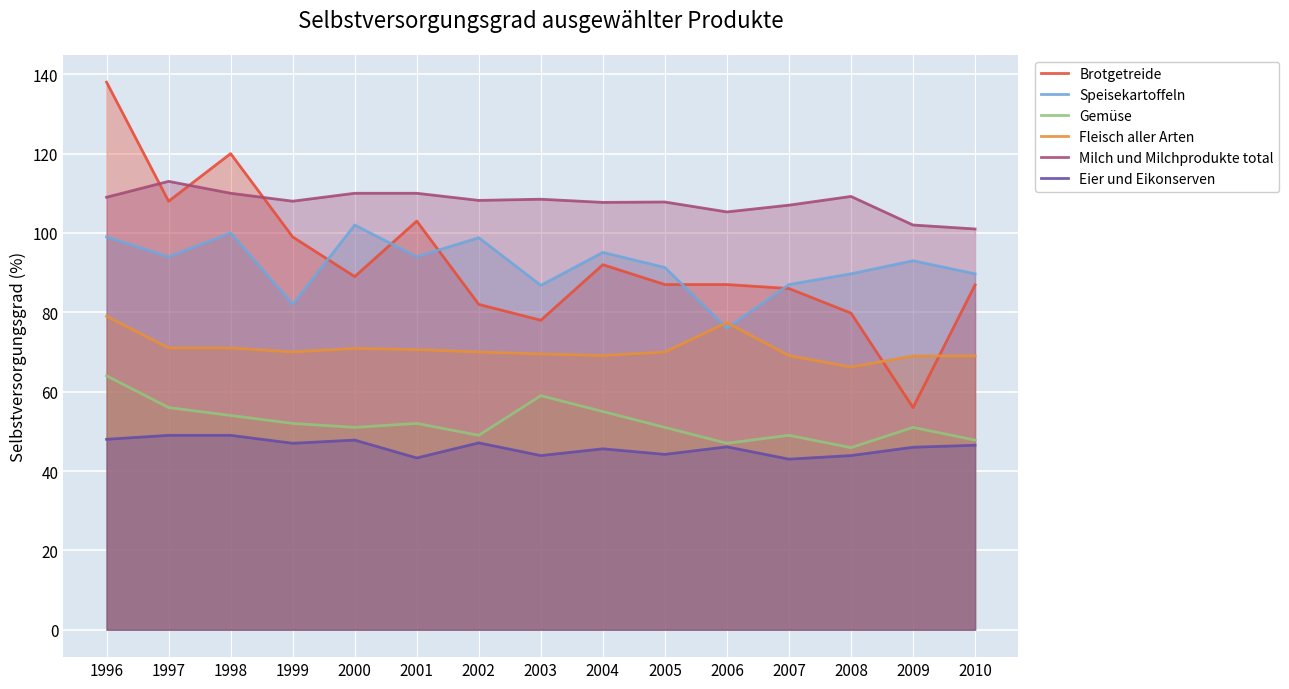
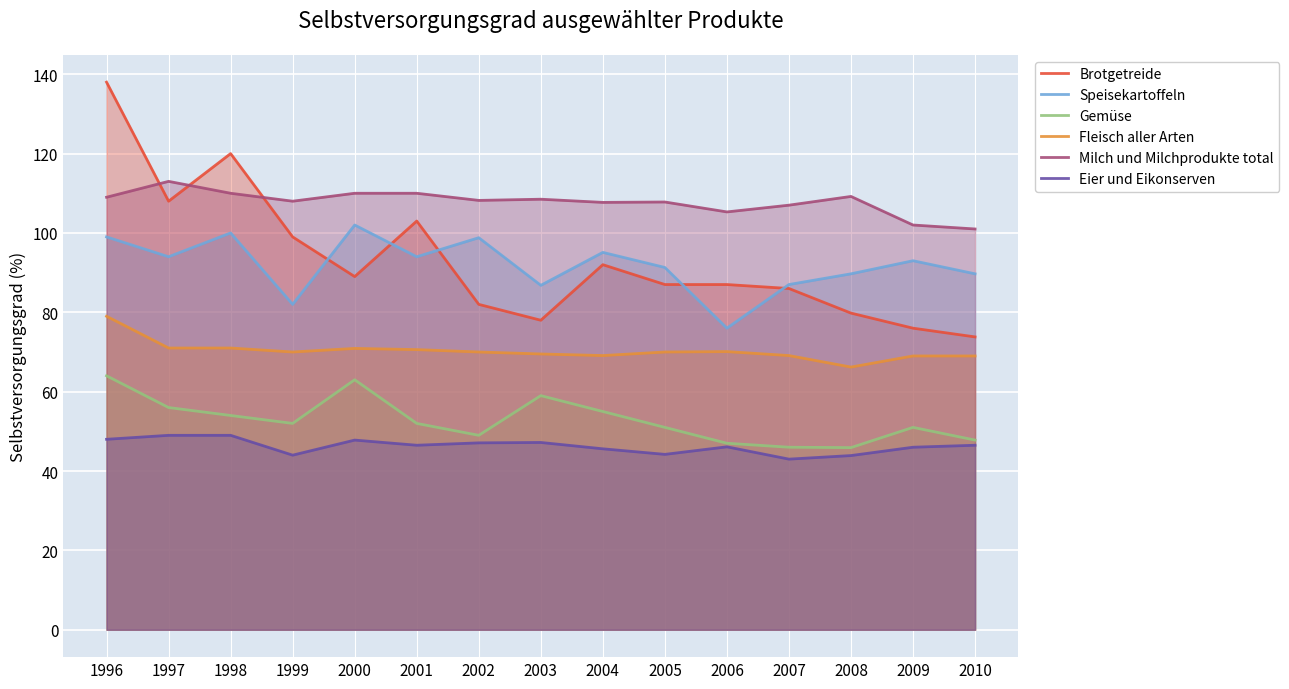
  {
    "Brotgetreide": {
      "1996": 138,
      "1997": 108,
      "1998": 120,
      "1999": 99,
      "2000": 89,
      "2001": 103,
      "2002": 82,
      "2003": 78,
      "2004": 92,
      "2005": 87,
      "2006": 87,
      "2007": 86,
      "2008": 80,
-     "2009": 56,
-     "2010": 87
+     "2009": 76,
+     "2010": 74
    },
    "Speisekartoffeln": {
      "1996": 99,
      "1997": 94,
      "1998": 100,
      "1999": 82,
      "2000": 102,
      "2001": 94,
      "2002": 99,
      "2003": 87,
      "2004": 95,
      "2005": 91,
      "2006": 76,
      "2007": 87,
      "2008": 90,
      "2009": 93,
      "2010": 90
    },
    "Gemüse": {
      "1996": 64,
      "1997": 56,
      "1998": 54,
      "1999": 52,
-     "2000": 51,
+     "2000": 63,
      "2001": 52,
      "2002": 49,
      "2003": 59,
      "2004": 55,
      "2005": 51,
      "2006": 47,
-     "2007": 49,
+     "2007": 46,
      "2008": 46,
      "2009": 51,
      "2010": 48
    },
    "Fleisch aller Arten": {
      "1996": 79,
      "1997": 71,
      "1998": 71,
      "1999": 70,
      "2000": 71,
      "2001": 71,
      "2002": 70,
      "2003": 70,
      "2004": 69,
      "2005": 70,
-     "2006": 77,
+     "2006": 70,
      "2007": 69,
      "2008": 66,
      "2009": 69,
      "2010": 69
    },
    "Milch und Milchprodukte total": {
      "1996": 109,
      "1997": 113,
      "1998": 110,
      "1999": 108,
      "2000": 110,
      "2001": 110,
      "2002": 108,
      "2003": 109,
      "2004": 108,
      "2005": 108,
      "2006": 105,
      "2007": 107,
      "2008": 109,
      "2009": 102,
      "2010": 101
    },
    "Eier und Eikonserven": {
      "1996": 48,
      "1997": 49,
      "1998": 49,
-     "1999": 47,
+     "1999": 44,
      "2000": 48,
-     "2001": 43,
+     "2001": 47,
      "2002": 47,
-     "2003": 44,
+     "2003": 47,
      "2004": 46,
      "2005": 44,
      "2006": 46,
      "2007": 43,
      "2008": 44,
      "2009": 46,
      "2010": 47
    }
  }
